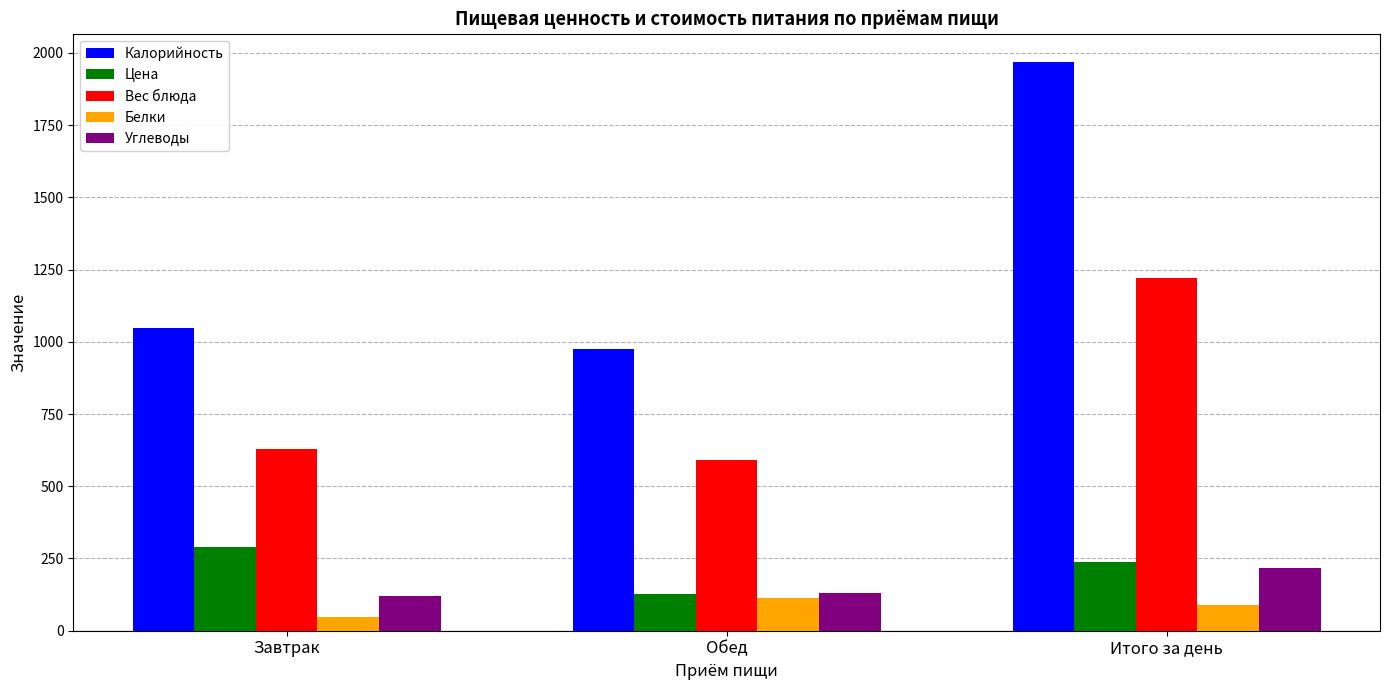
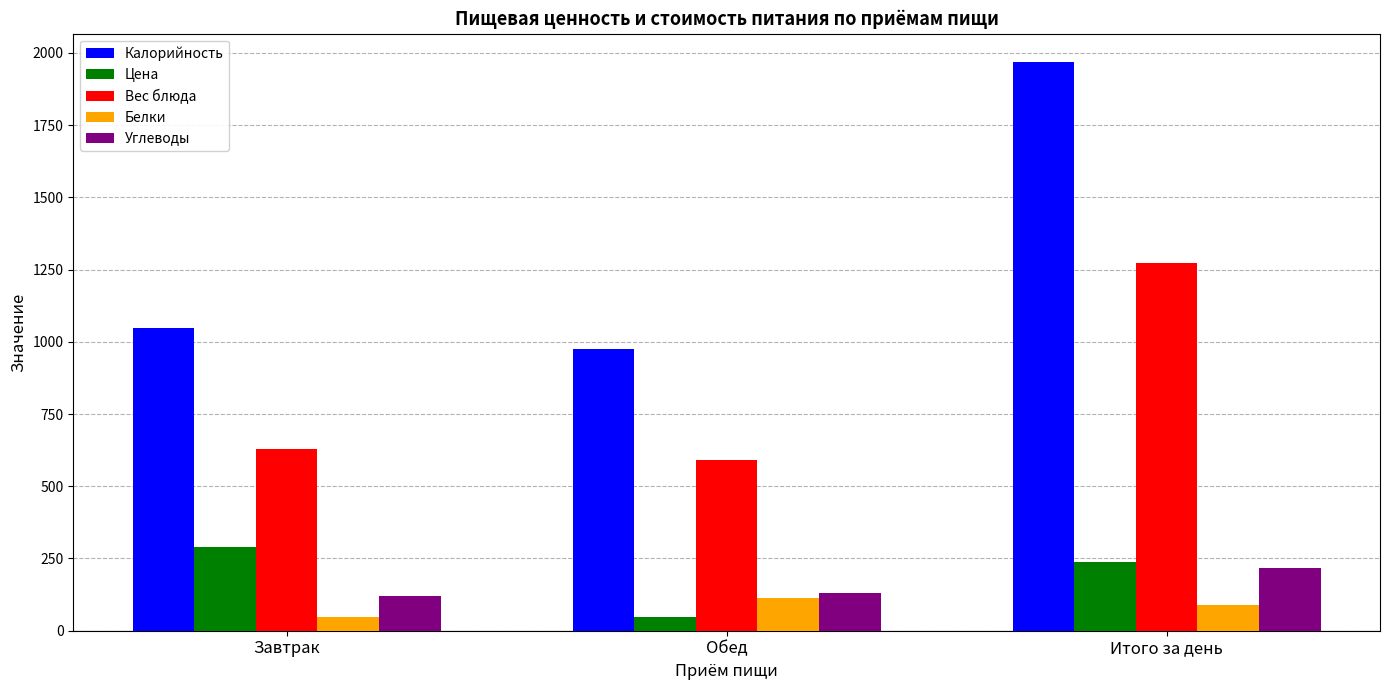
  {
    "Калорийность": {
      "Завтрак": 1050,
      "Обед": 970,
      "Итого за день": 1970
    },
    "Цена": {
      "Завтрак": 290,
-     "Обед": 130,
+     "Обед": 50,
      "Итого за день": 240
    },
    "Вес блюда": {
      "Завтрак": 630,
      "Обед": 590,
-     "Итого за день": 1220
+     "Итого за день": 1270
    },
    "Белки": {
      "Завтрак": 50,
      "Обед": 110,
      "Итого за день": 90
    },
    "Углеводы": {
      "Завтрак": 120,
      "Обед": 130,
      "Итого за день": 220
    }
  }
